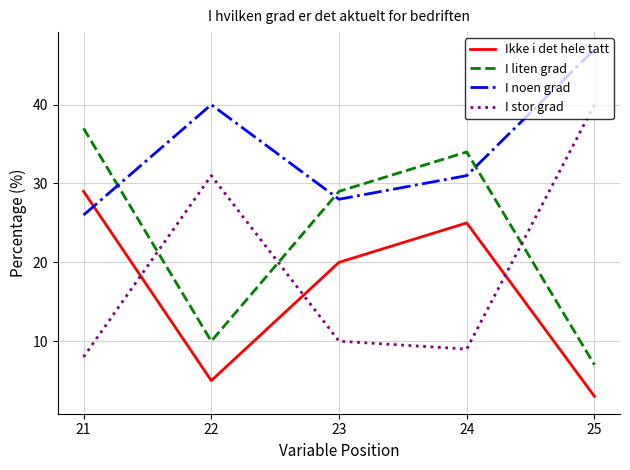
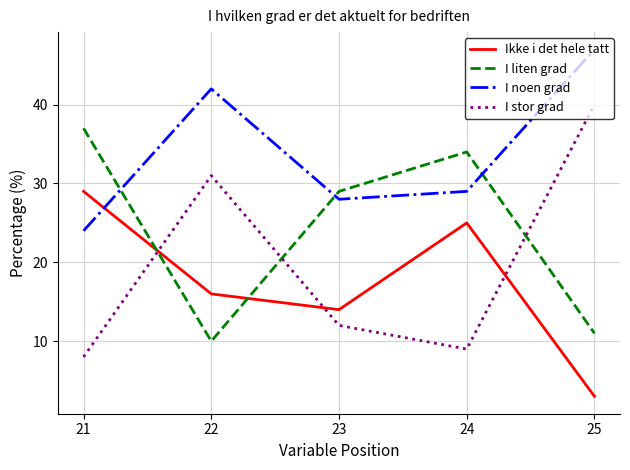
  {
    "Ikke i det hele tatt": {
      "21": 29,
-     "22": 5,
-     "23": 20,
+     "22": 16,
+     "23": 14,
      "24": 25,
      "25": 3
    },
    "I liten grad": {
      "21": 37,
      "22": 10,
      "23": 29,
      "24": 34,
-     "25": 7
+     "25": 11
    },
    "I noen grad": {
-     "21": 26,
-     "22": 40,
+     "21": 24,
+     "22": 42,
      "23": 28,
-     "24": 31
+     "24": 29
    },
    "I stor grad": {
      "21": 8,
      "22": 31,
-     "23": 10,
+     "23": 12,
      "24": 9
    }
  }
